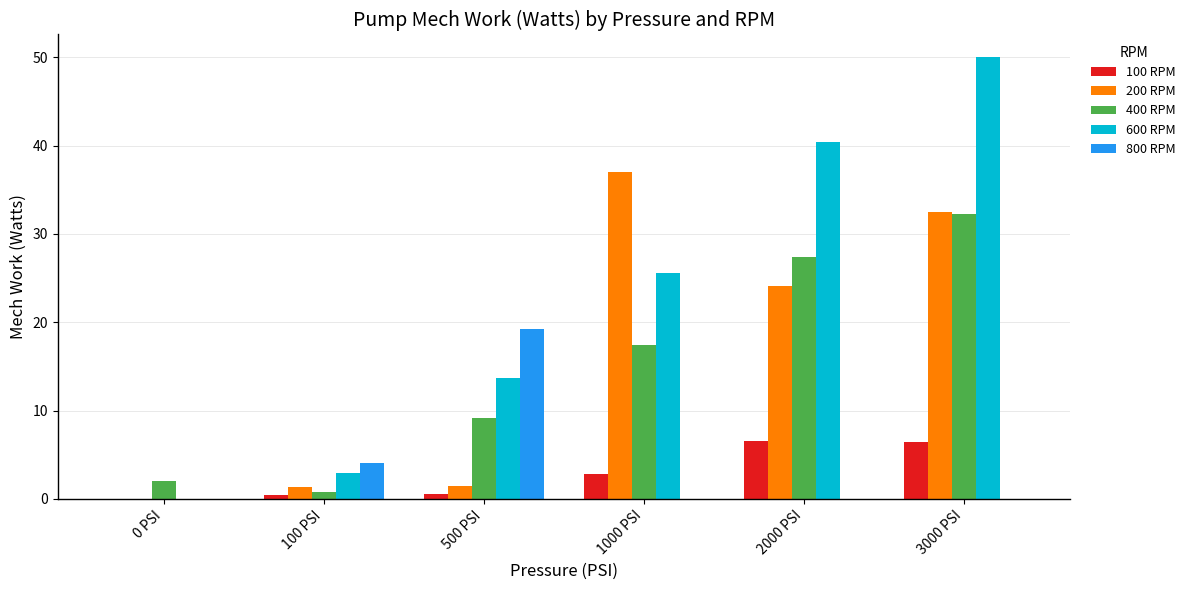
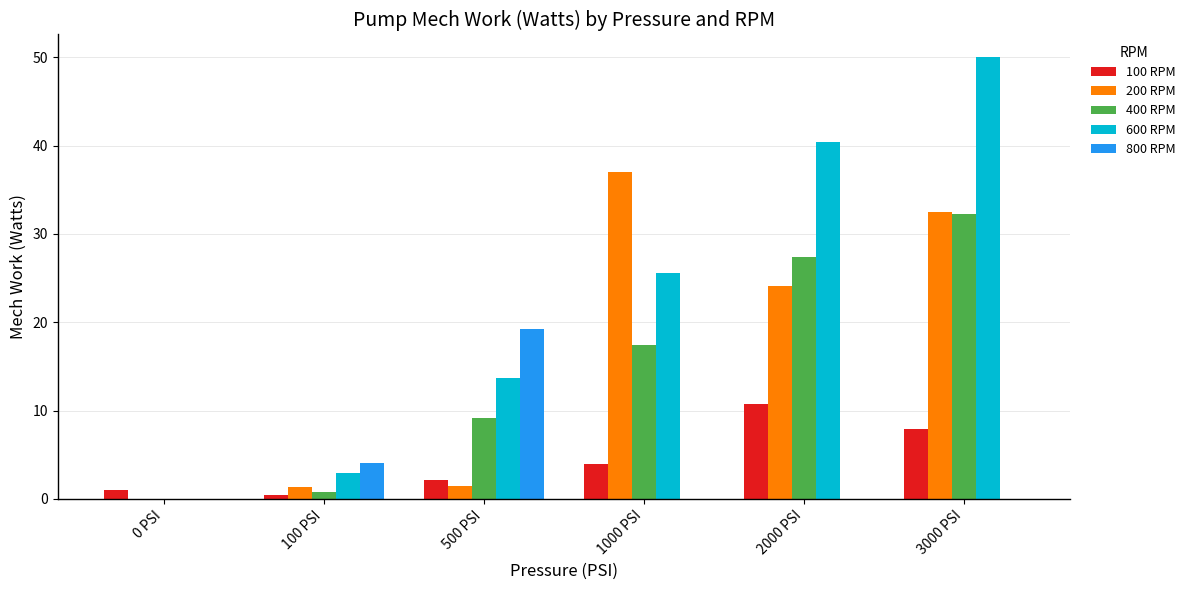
  {
    "100 RPM": {
-     "0 PSI": 0,
+     "0 PSI": 1,
      "100 PSI": 0,
-     "500 PSI": 1,
-     "1000 PSI": 3,
-     "2000 PSI": 7,
-     "3000 PSI": 6
+     "500 PSI": 2,
+     "1000 PSI": 4,
+     "2000 PSI": 11,
+     "3000 PSI": 8
    },
    "200 RPM": {
      "0 PSI": 0,
      "100 PSI": 1,
      "500 PSI": 1,
      "1000 PSI": 37,
      "2000 PSI": 24,
      "3000 PSI": 33
    },
    "400 RPM": {
-     "0 PSI": 2,
+     "0 PSI": 0,
      "100 PSI": 1,
      "500 PSI": 9,
      "1000 PSI": 17,
      "2000 PSI": 27,
      "3000 PSI": 32
    }
  }
